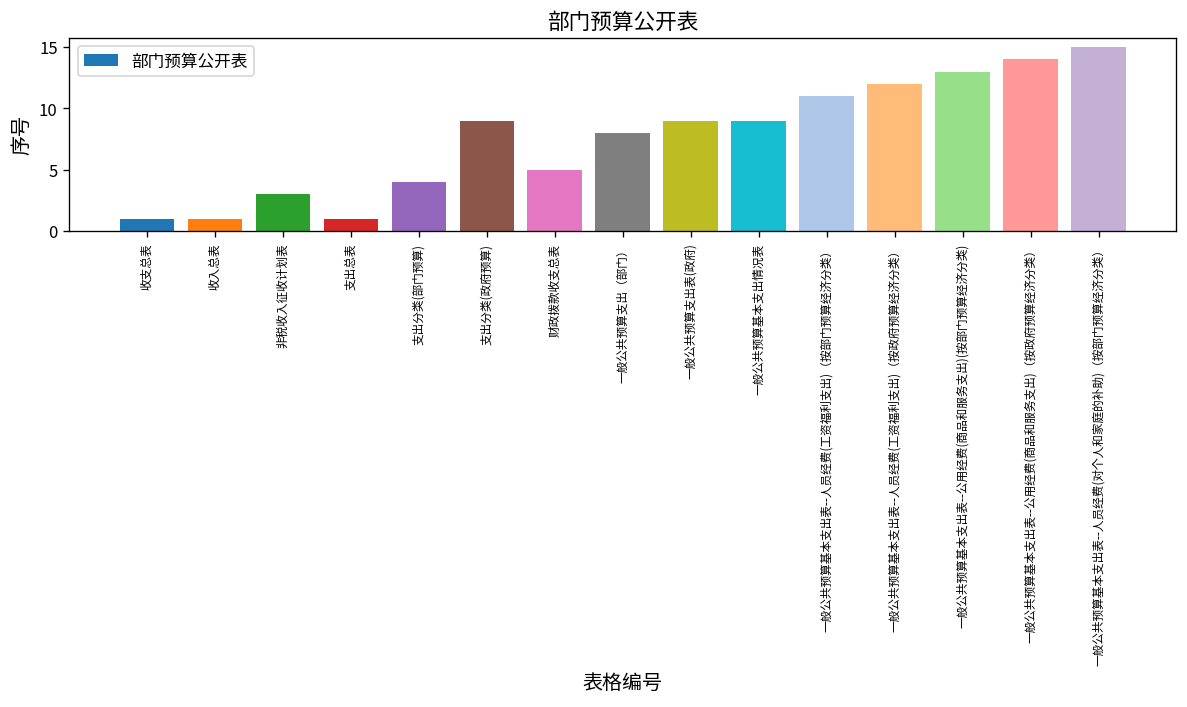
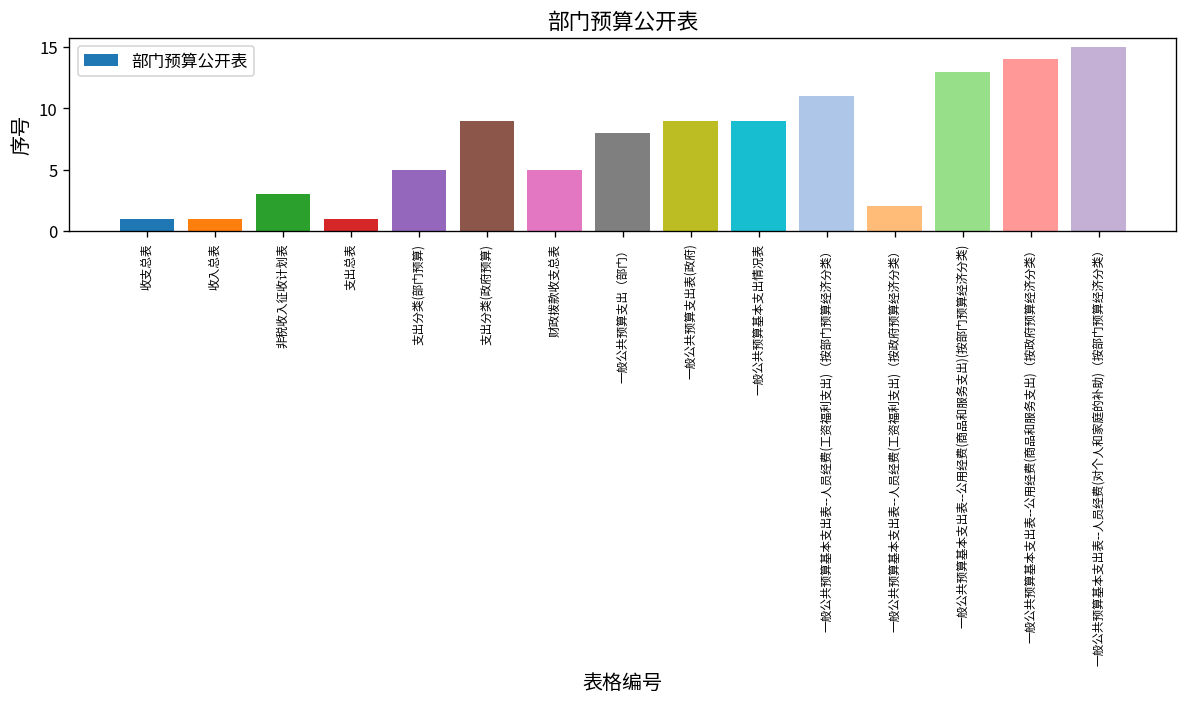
  {
    "收支总表": 1,
    "收入总表": 1,
    "非税收入征收计划表": 3,
    "支出总表": 1,
-   "支出分类(部门预算)": 4,
+   "支出分类(部门预算)": 5,
    "支出分类(政府预算)": 9,
    "财政拨款收支总表": 5,
    "一般公共预算支出（部门）": 8,
    "一般公共预算支出表(政府)": 9,
    "一般公共预算基本支出情况表": 9,
    "一般公共预算基本支出表--人员经费(工资福利支出)（按部门预算经济分类）": 11,
-   "一般公共预算基本支出表--人员经费(工资福利支出)（按政府预算经济分类）": 12,
+   "一般公共预算基本支出表--人员经费(工资福利支出)（按政府预算经济分类）": 2,
    "一般公共预算基本支出表--公用经费(商品和服务支出)(按部门预算经济分类)": 13,
    "一般公共预算基本支出表--公用经费(商品和服务支出)（按政府预算经济分类）": 14,
    "一般公共预算基本支出表--人员经费(对个人和家庭的补助)（按部门预算经济分类）": 15
  }
